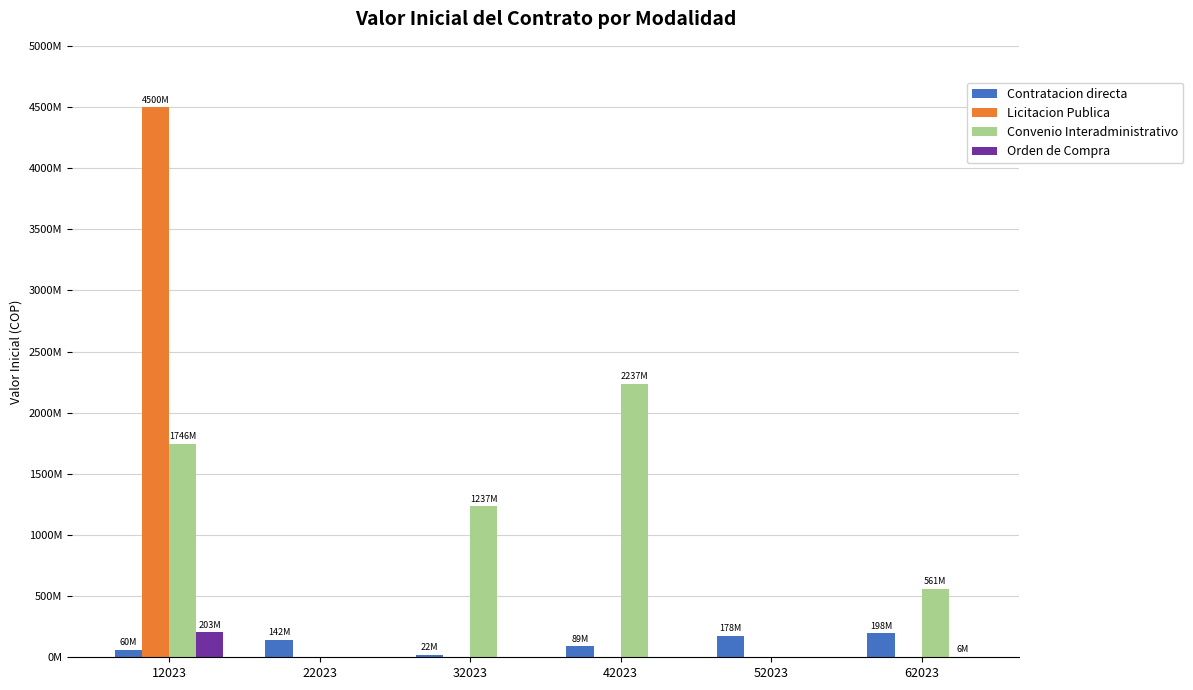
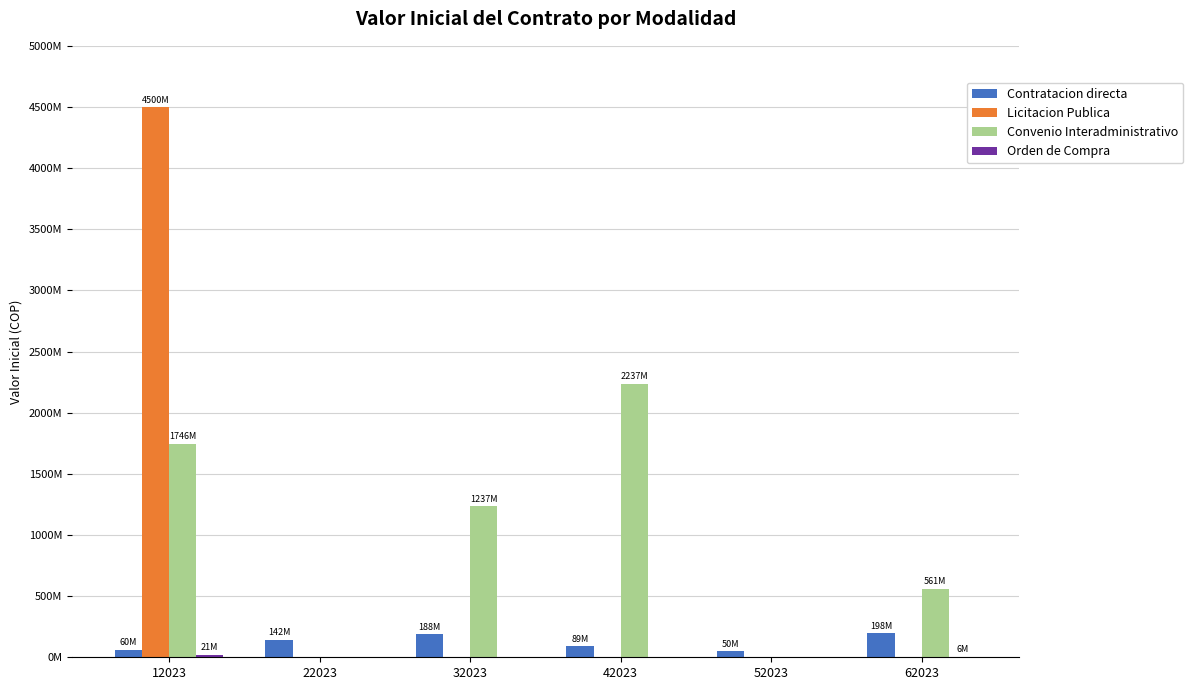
  {
    "Contratacion directa": {
      "12023": "60M",
      "22023": "142M",
-     "32023": "22M",
+     "32023": "188M",
      "42023": "89M",
-     "52023": "178M",
+     "52023": "50M",
      "62023": "198M"
    },
    "Licitacion Publica": {
      "12023": "4500M"
    },
    "Convenio Interadministrativo": {
      "12023": "1746M",
      "32023": "1237M",
      "42023": "2237M",
      "62023": "561M"
    },
    "Orden de Compra": {
-     "12023": "203M",
+     "12023": "21M",
      "62023": "6M"
    }
  }
